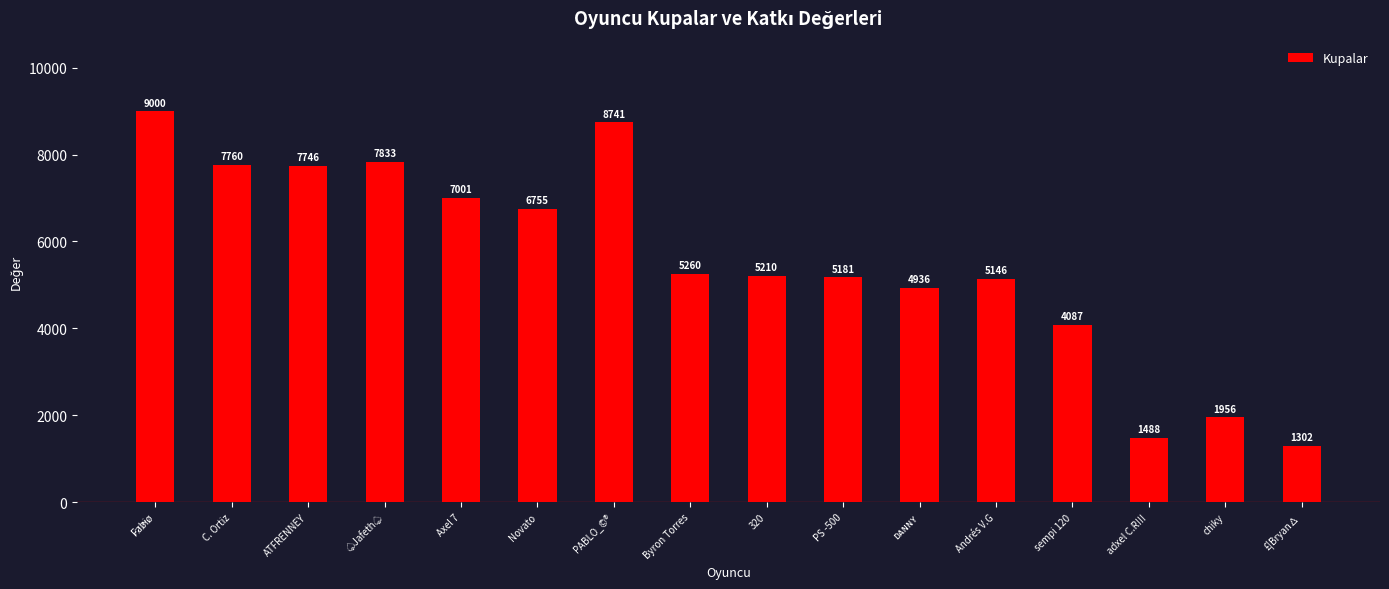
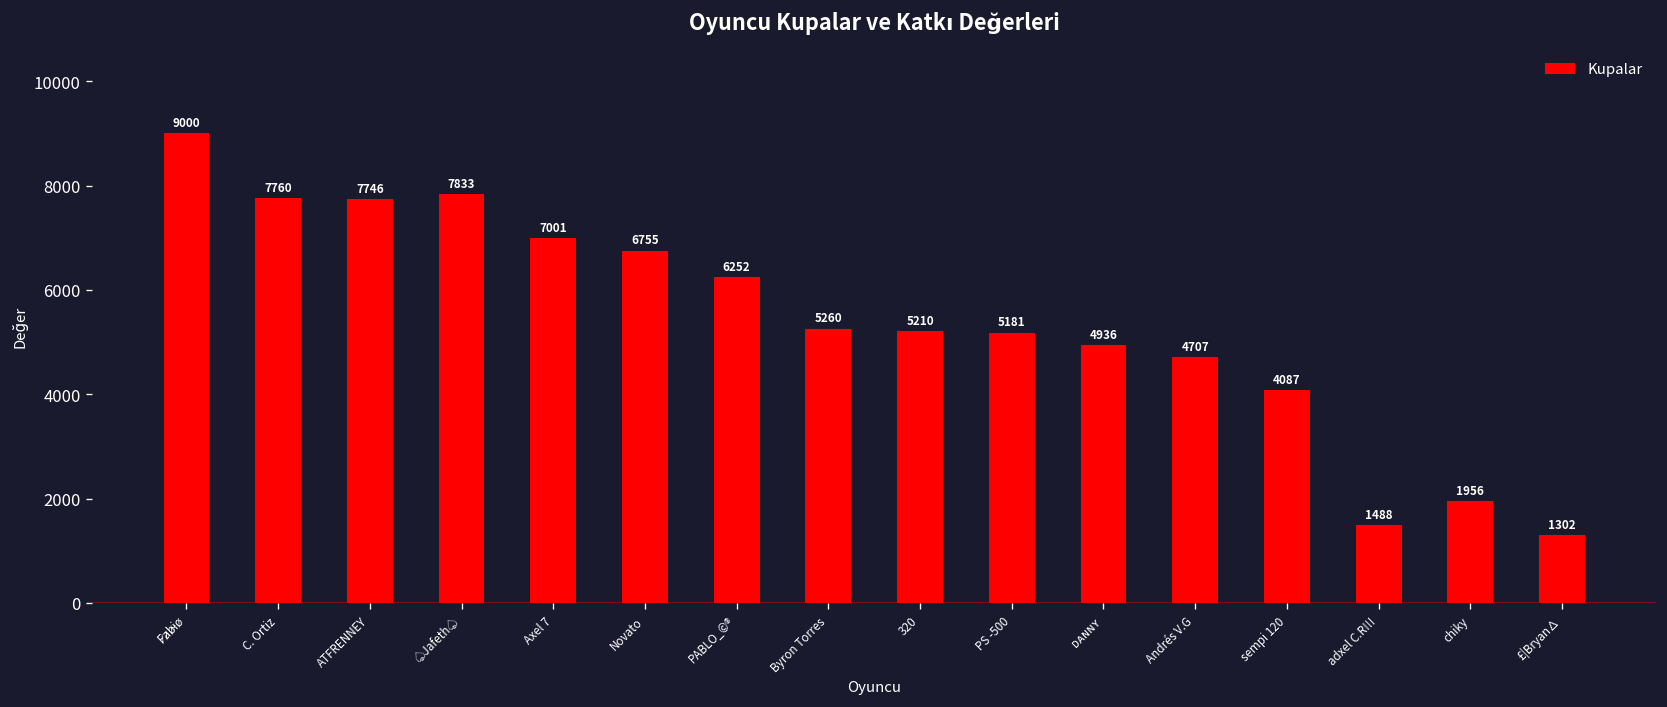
  {
    "F̷a̷b̷i̴o̷": 9000,
    "C. Ortiz": 7760,
    "ATFRENNEY": 7746,
    "♤Jafeth♤": 7833,
    "Axel 7": 7001,
    "Novato": 6755,
-   "PABLO_©®": 8741,
+   "PABLO_©®": 6252,
    "Byron Torres": 5260,
    "320": 5210,
    "PS -500": 5181,
    "ᴅᴀɴɴʏ": 4936,
-   "Andrés V.G": 5146,
+   "Andrés V.G": 4707,
    "sempi 120": 4087,
    "adxel C.R!!!": 1488,
    "chiky": 1956,
    "£|Bryan∆": 1302
  }
